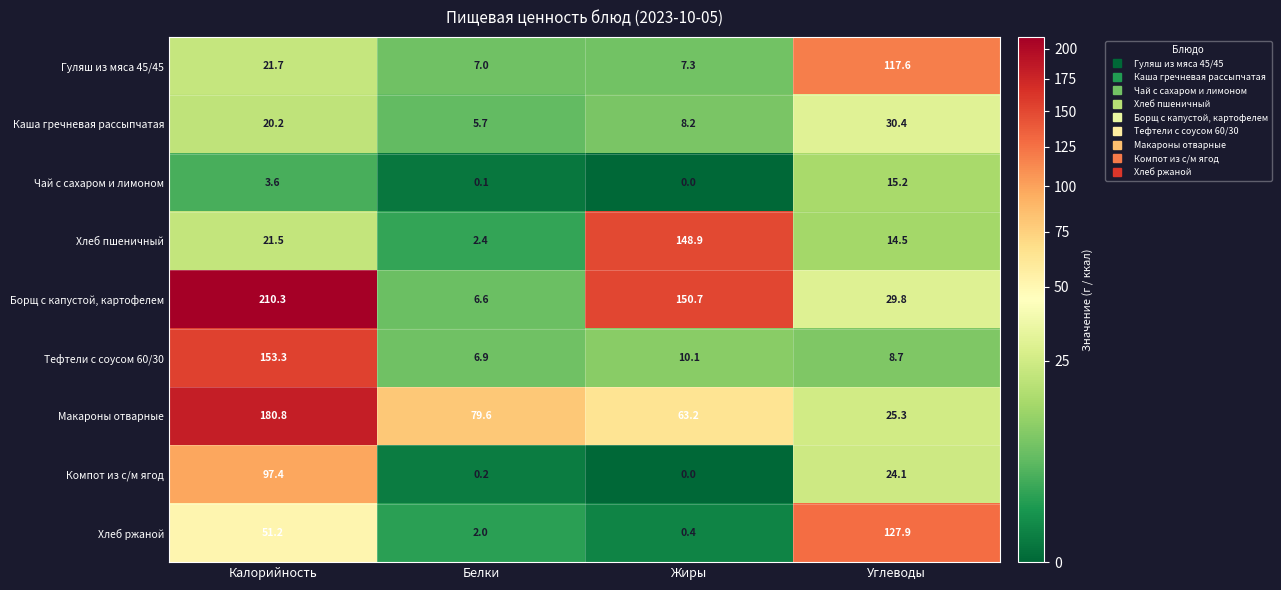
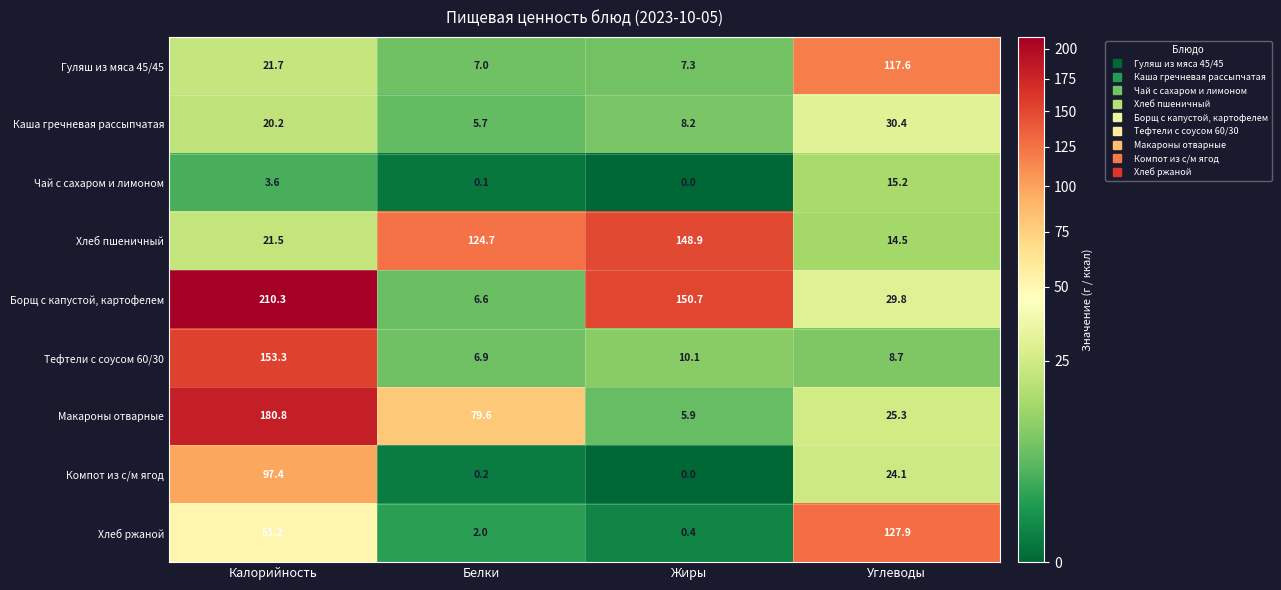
  {
    "Гуляш из мяса 45/45": {
      "Калорийность": 21.7,
      "Белки": 7.0,
      "Жиры": 7.3,
      "Углеводы": 117.6
    },
    "Каша гречневая рассыпчатая": {
      "Калорийность": 20.2,
      "Белки": 5.7,
      "Жиры": 8.2,
      "Углеводы": 30.4
    },
    "Чай с сахаром и лимоном": {
      "Калорийность": 3.6,
      "Белки": 0.1,
      "Жиры": 0.0,
      "Углеводы": 15.2
    },
    "Хлеб пшеничный": {
      "Калорийность": 21.5,
-     "Белки": 2.4,
+     "Белки": 124.7,
      "Жиры": 148.9,
      "Углеводы": 14.5
    },
    "Борщ с капустой, картофелем": {
      "Калорийность": 210.3,
      "Белки": 6.6,
      "Жиры": 150.7,
      "Углеводы": 29.8
    },
    "Тефтели с соусом 60/30": {
      "Калорийность": 153.3,
      "Белки": 6.9,
      "Жиры": 10.1,
      "Углеводы": 8.7
    },
    "Макароны отварные": {
      "Калорийность": 180.8,
      "Белки": 79.6,
-     "Жиры": 63.2,
+     "Жиры": 5.9,
      "Углеводы": 25.3
    },
    "Компот из с/м ягод": {
      "Калорийность": 97.4,
      "Белки": 0.2,
      "Жиры": 0.0,
      "Углеводы": 24.1
    },
    "Хлеб ржаной": {
      "Калорийность": 51.2,
      "Белки": 2.0,
      "Жиры": 0.4,
      "Углеводы": 127.9
    }
  }
